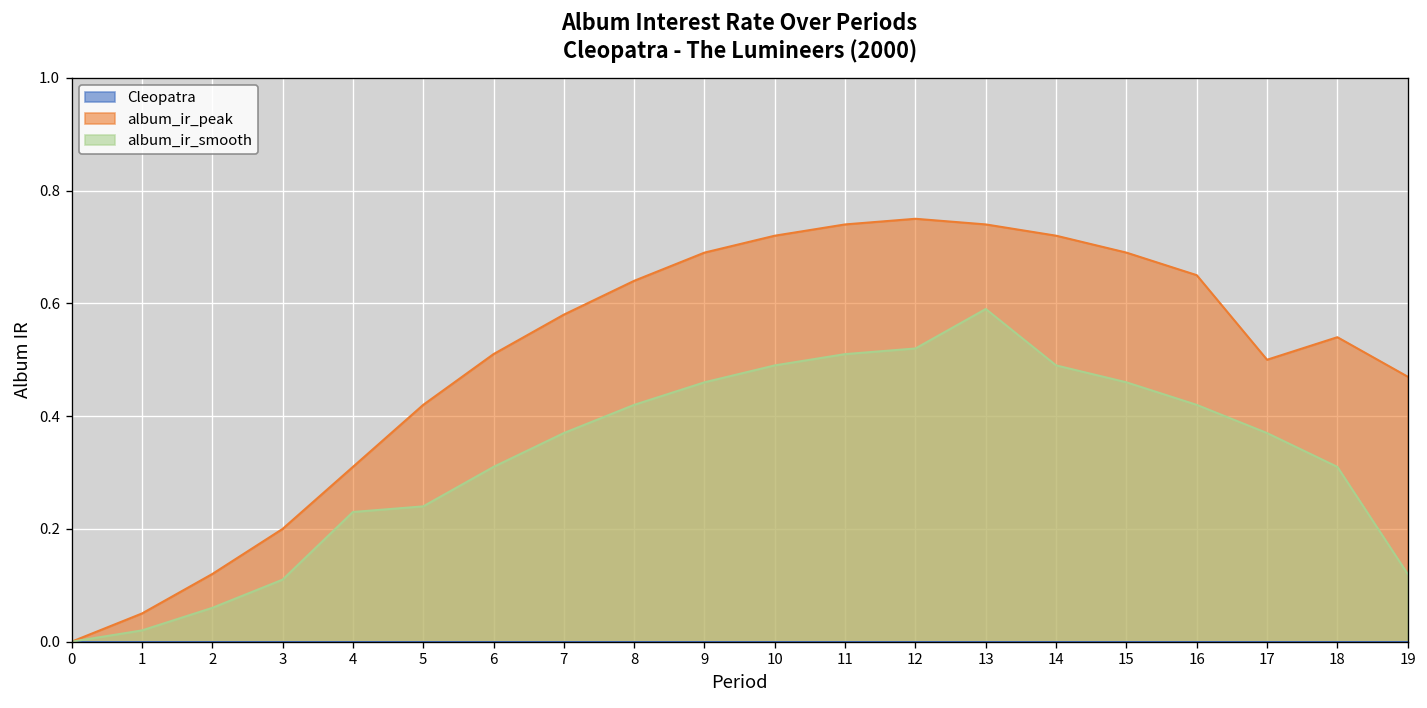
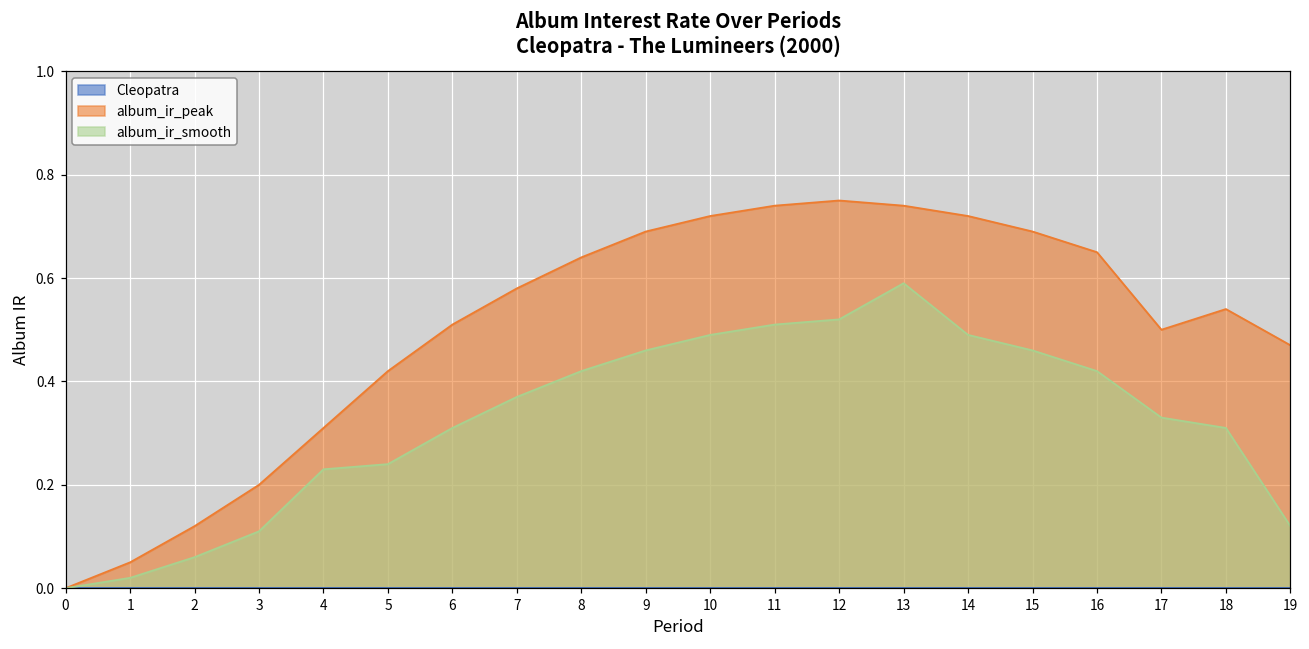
  {
    "Cleopatra": {
      "1": 0.00,
      "2": 0.00,
      "3": 0.00,
      "4": 0.00,
      "5": 0.00,
      "6": 0.00,
      "7": 0.00,
      "8": 0.00,
      "9": 0.00,
      "10": 0.00,
      "11": 0.00,
      "12": 0.00,
      "13": 0.00,
      "14": 0.00,
      "15": 0.00,
      "16": 0.00,
      "17": 0.00,
      "18": 0.00,
      "19": 0.00
    },
    "album_ir_peak": {
      "1": 0.05,
      "2": 0.12,
      "3": 0.20,
      "4": 0.31,
      "5": 0.42,
      "6": 0.51,
      "7": 0.58,
      "8": 0.64,
      "9": 0.69,
      "10": 0.72,
      "11": 0.74,
      "12": 0.75,
      "13": 0.74,
      "14": 0.72,
      "15": 0.69,
      "16": 0.65,
      "17": 0.50,
      "18": 0.54,
      "19": 0.47
    },
    "album_ir_smooth": {
      "1": 0.02,
      "2": 0.06,
      "3": 0.11,
      "4": 0.23,
      "5": 0.24,
      "6": 0.31,
      "7": 0.37,
      "8": 0.42,
      "9": 0.46,
      "10": 0.49,
      "11": 0.51,
      "12": 0.52,
      "13": 0.59,
      "14": 0.49,
      "15": 0.46,
      "16": 0.42,
-     "17": 0.37,
+     "17": 0.33,
      "18": 0.31,
      "19": 0.12
    }
  }
